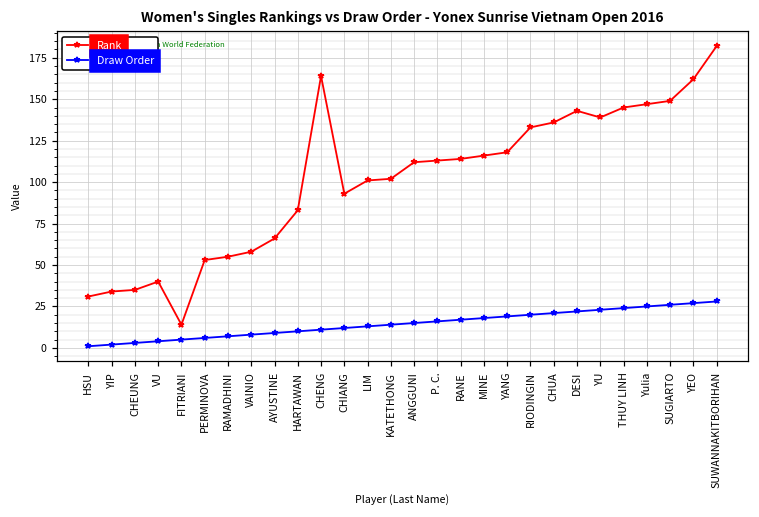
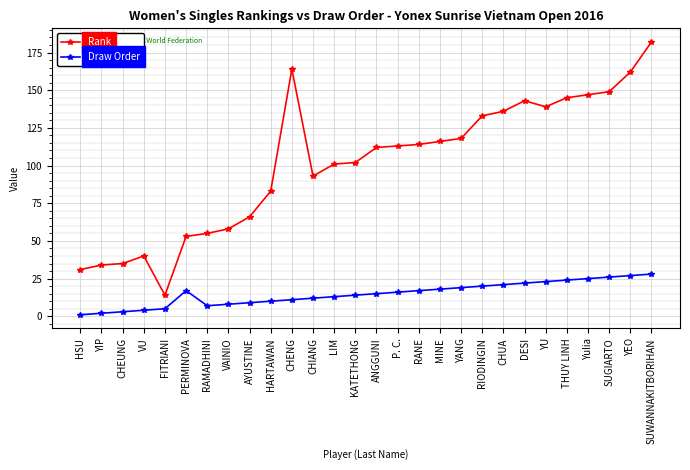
  {
    "Rank": {
      "HSU": 31,
      "YIP": 34,
      "CHEUNG": 35,
      "VU": 40,
      "FITRIANI": 14,
      "PERMINOVA": 53,
      "RAMADHINI": 55,
      "VAINIO": 58,
      "AYUSTINE": 66,
      "HARTAWAN": 83,
      "CHENG": 164,
      "CHIANG": 93,
      "LIM": 101,
      "KATETHONG": 102,
      "ANGGUNI": 112,
      "P. C.": 113,
      "RANE": 114,
      "MINE": 116,
      "YANG": 118,
      "RIODINGIN": 133,
      "CHUA": 136,
      "DESI": 143,
      "YU": 139,
      "THUY LINH": 145,
      "Yulia": 147,
      "SUGIARTO": 149,
      "YEO": 162,
      "SUWANNAKITBORIHAN": 182
    },
    "Draw Order": {
      "HSU": 1,
      "YIP": 2,
      "CHEUNG": 3,
      "VU": 4,
      "FITRIANI": 5,
-     "PERMINOVA": 6,
+     "PERMINOVA": 17,
      "RAMADHINI": 7,
      "VAINIO": 8,
      "AYUSTINE": 9,
      "HARTAWAN": 10,
      "CHENG": 11,
      "CHIANG": 12,
      "LIM": 13,
      "KATETHONG": 14,
      "ANGGUNI": 15,
      "P. C.": 16,
      "RANE": 17,
      "MINE": 18,
      "YANG": 19,
      "RIODINGIN": 20,
      "CHUA": 21,
      "DESI": 22,
      "YU": 23,
      "THUY LINH": 24,
      "Yulia": 25,
      "SUGIARTO": 26,
      "YEO": 27,
      "SUWANNAKITBORIHAN": 28
    }
  }
